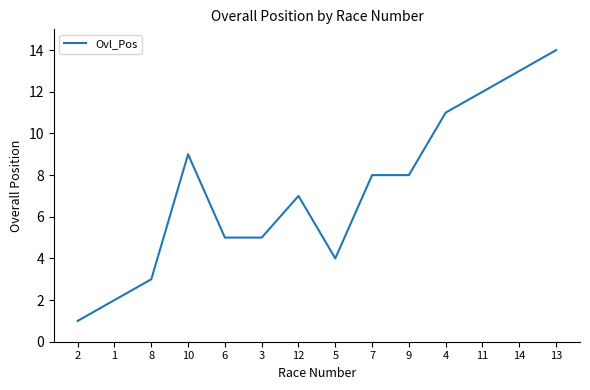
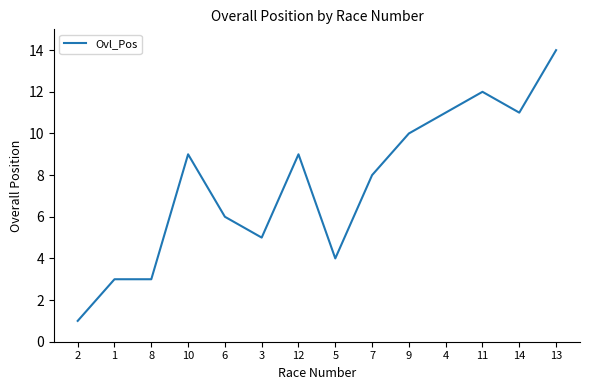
  {
    "2": 1,
-   "1": 2,
+   "1": 3,
    "8": 3,
    "10": 9,
-   "6": 5,
+   "6": 6,
    "3": 5,
-   "12": 7,
+   "12": 9,
    "5": 4,
    "7": 8,
-   "9": 8,
+   "9": 10,
    "4": 11,
    "11": 12,
-   "14": 13,
+   "14": 11,
    "13": 14
  }
